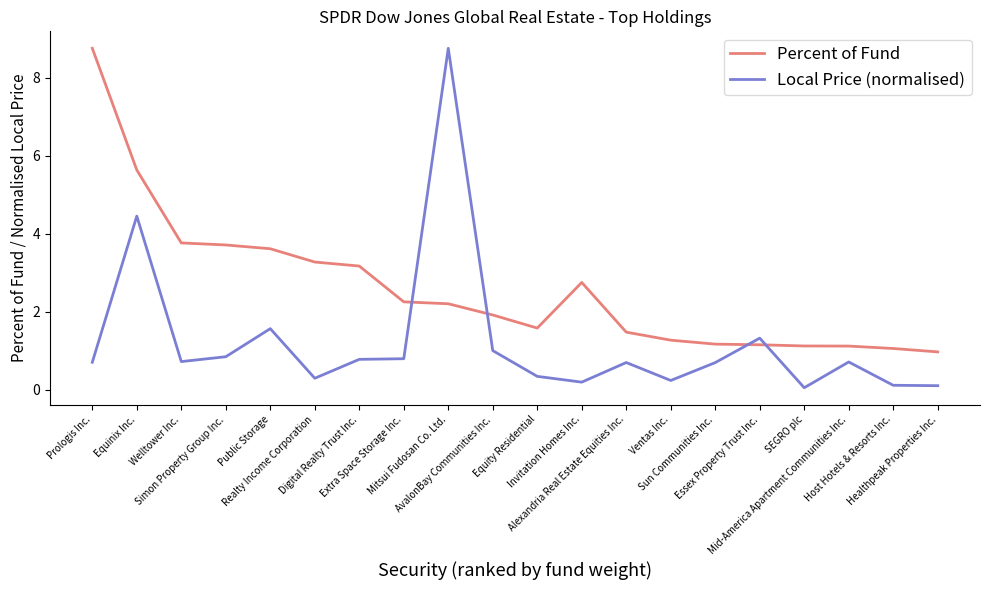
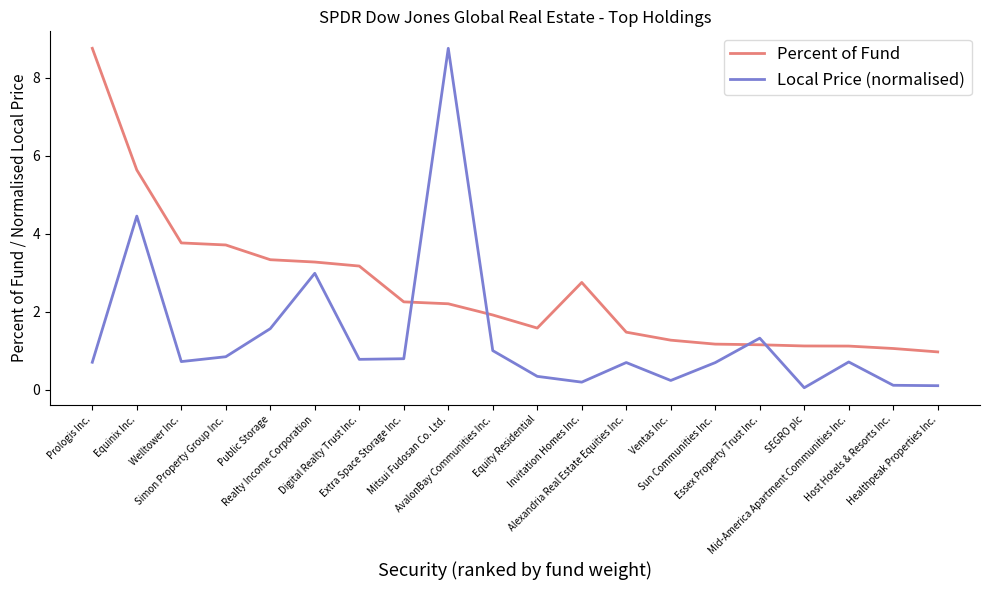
  {
    "Percent of Fund": {
      "Prologis Inc.": 8.8,
      "Equinix Inc.": 5.6,
      "Welltower Inc.": 3.8,
      "Simon Property Group Inc.": 3.7,
-     "Public Storage": 3.6,
+     "Public Storage": 3.3,
      "Realty Income Corporation": 3.3,
      "Digital Realty Trust Inc.": 3.2,
      "Extra Space Storage Inc.": 2.3,
      "Mitsui Fudosan Co. Ltd.": 2.2,
      "AvalonBay Communities Inc.": 1.9,
      "Equity Residential": 1.6,
      "Invitation Homes Inc.": 2.7,
      "Alexandria Real Estate Equities Inc.": 1.5,
      "Ventas Inc.": 1.3,
      "Sun Communities Inc.": 1.2,
      "Essex Property Trust Inc.": 1.2,
      "SEGRO plc": 1.1,
      "Mid-America Apartment Communities Inc.": 1.1,
      "Host Hotels & Resorts Inc.": 1.1,
      "Healthpeak Properties Inc.": 1.0
    },
    "Local Price (normalised)": {
      "Prologis Inc.": 0.7,
      "Equinix Inc.": 4.5,
      "Welltower Inc.": 0.7,
      "Simon Property Group Inc.": 0.8,
      "Public Storage": 1.6,
-     "Realty Income Corporation": 0.3,
+     "Realty Income Corporation": 3.0,
      "Digital Realty Trust Inc.": 0.8,
      "Extra Space Storage Inc.": 0.8,
      "Mitsui Fudosan Co. Ltd.": 8.8,
      "AvalonBay Communities Inc.": 1.0,
      "Equity Residential": 0.3,
      "Invitation Homes Inc.": 0.2,
      "Alexandria Real Estate Equities Inc.": 0.7,
      "Ventas Inc.": 0.2,
      "Sun Communities Inc.": 0.7,
      "Essex Property Trust Inc.": 1.3,
      "SEGRO plc": 0.0,
      "Mid-America Apartment Communities Inc.": 0.7,
      "Host Hotels & Resorts Inc.": 0.1,
      "Healthpeak Properties Inc.": 0.1
    }
  }
